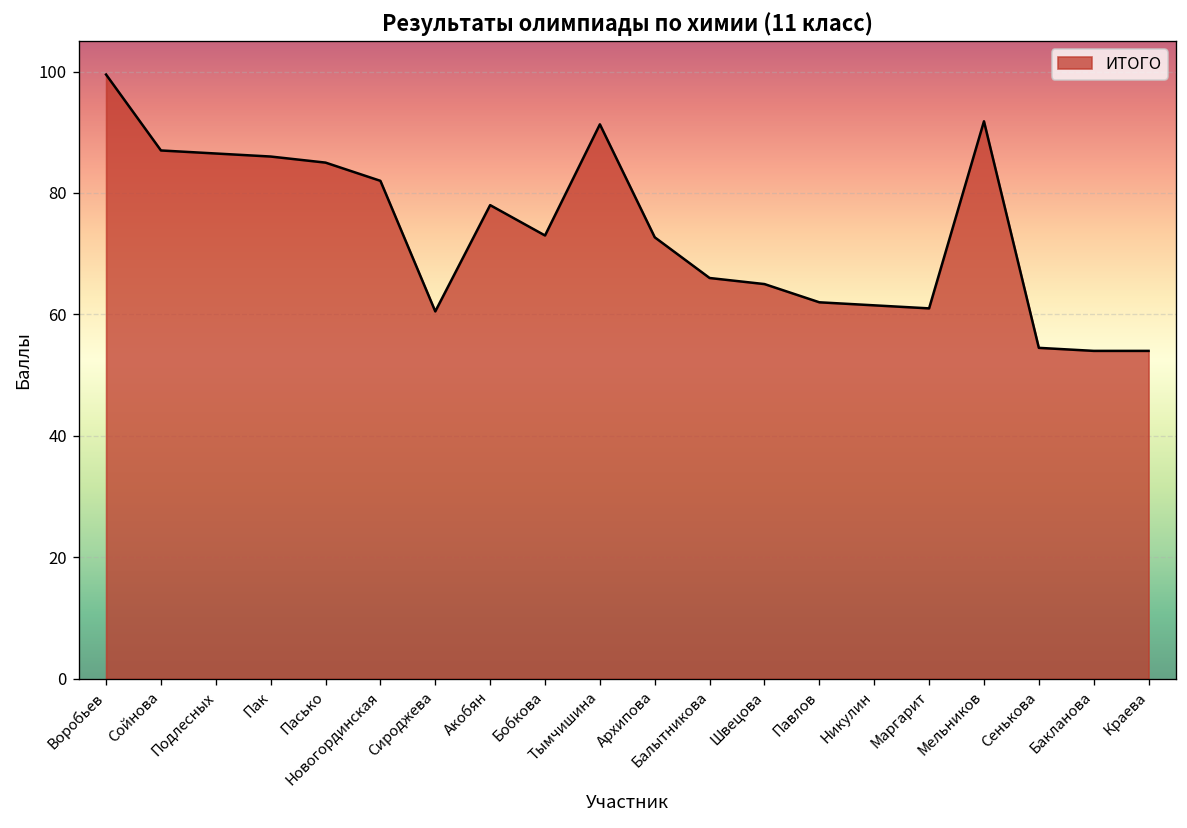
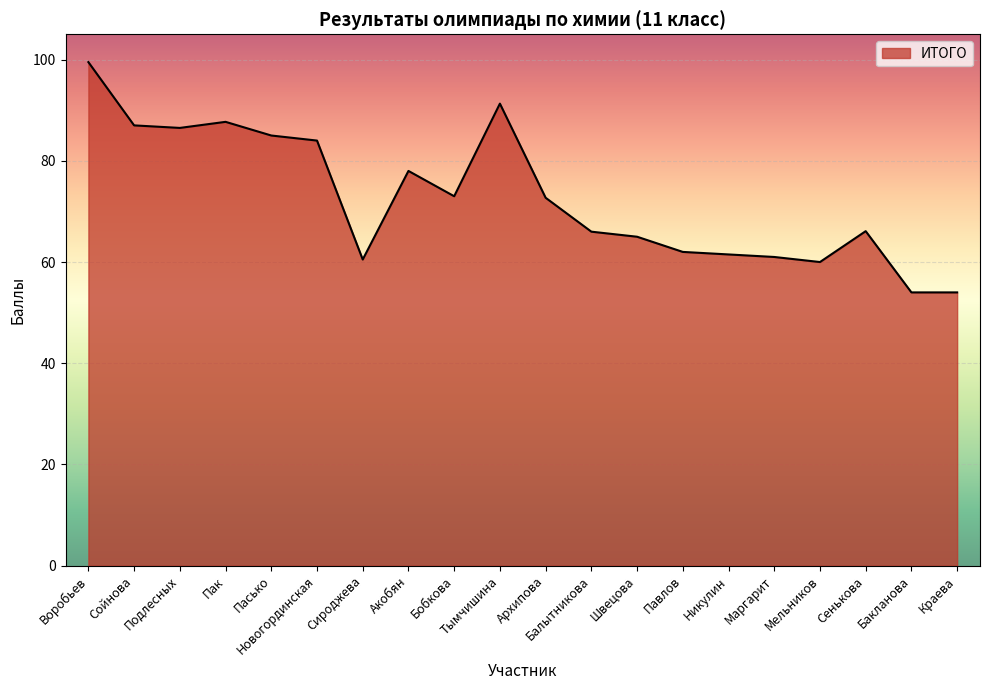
  {
    "Воробьев": 100,
    "Сойнова": 87,
    "Подлесных": 87,
-   "Пак": 86,
+   "Пак": 88,
    "Пасько": 85,
-   "Новогординская": 82,
+   "Новогординская": 84,
    "Сироджева": 61,
    "Акобян": 78,
    "Бобкова": 73,
    "Тымчишина": 91,
    "Архипова": 73,
    "Балытникова": 66,
    "Швецова": 65,
    "Павлов": 62,
    "Никулин": 62,
    "Маргарит": 61,
-   "Мельников": 92,
-   "Сенькова": 55,
+   "Мельников": 60,
+   "Сенькова": 66,
    "Бакланова": 54,
    "Краева": 54
  }
